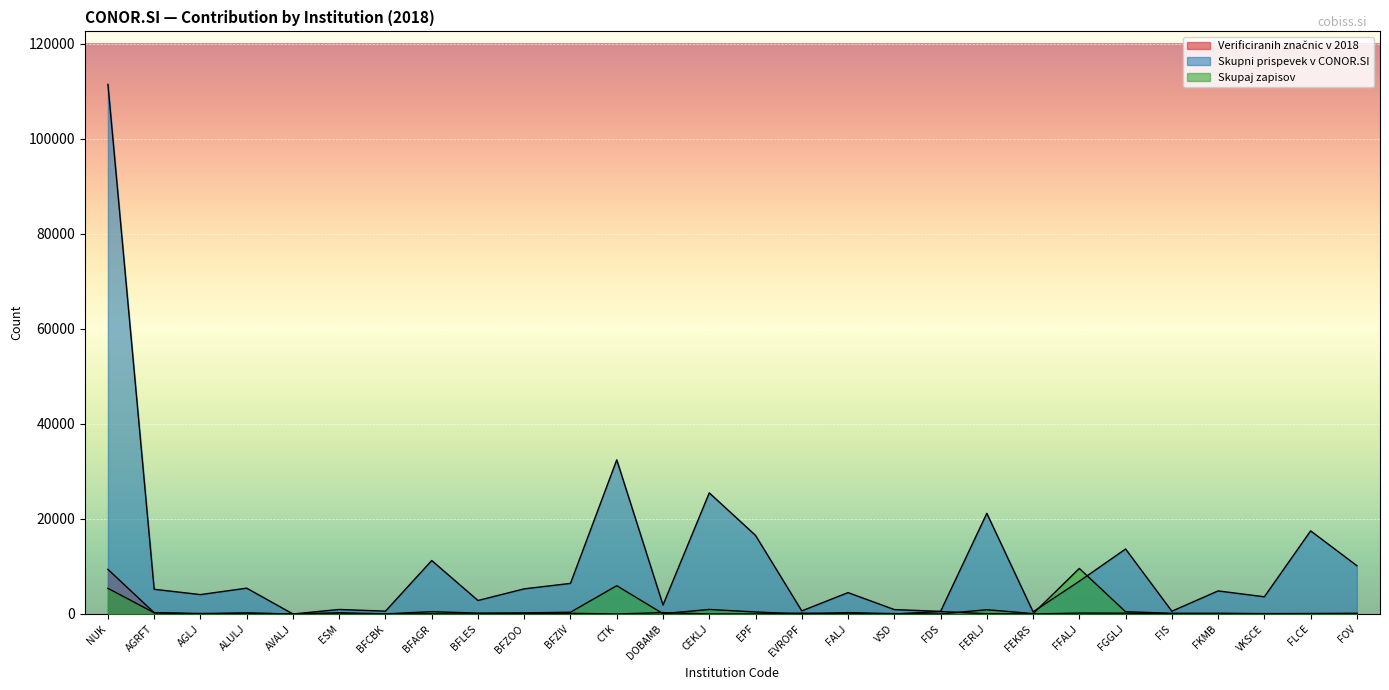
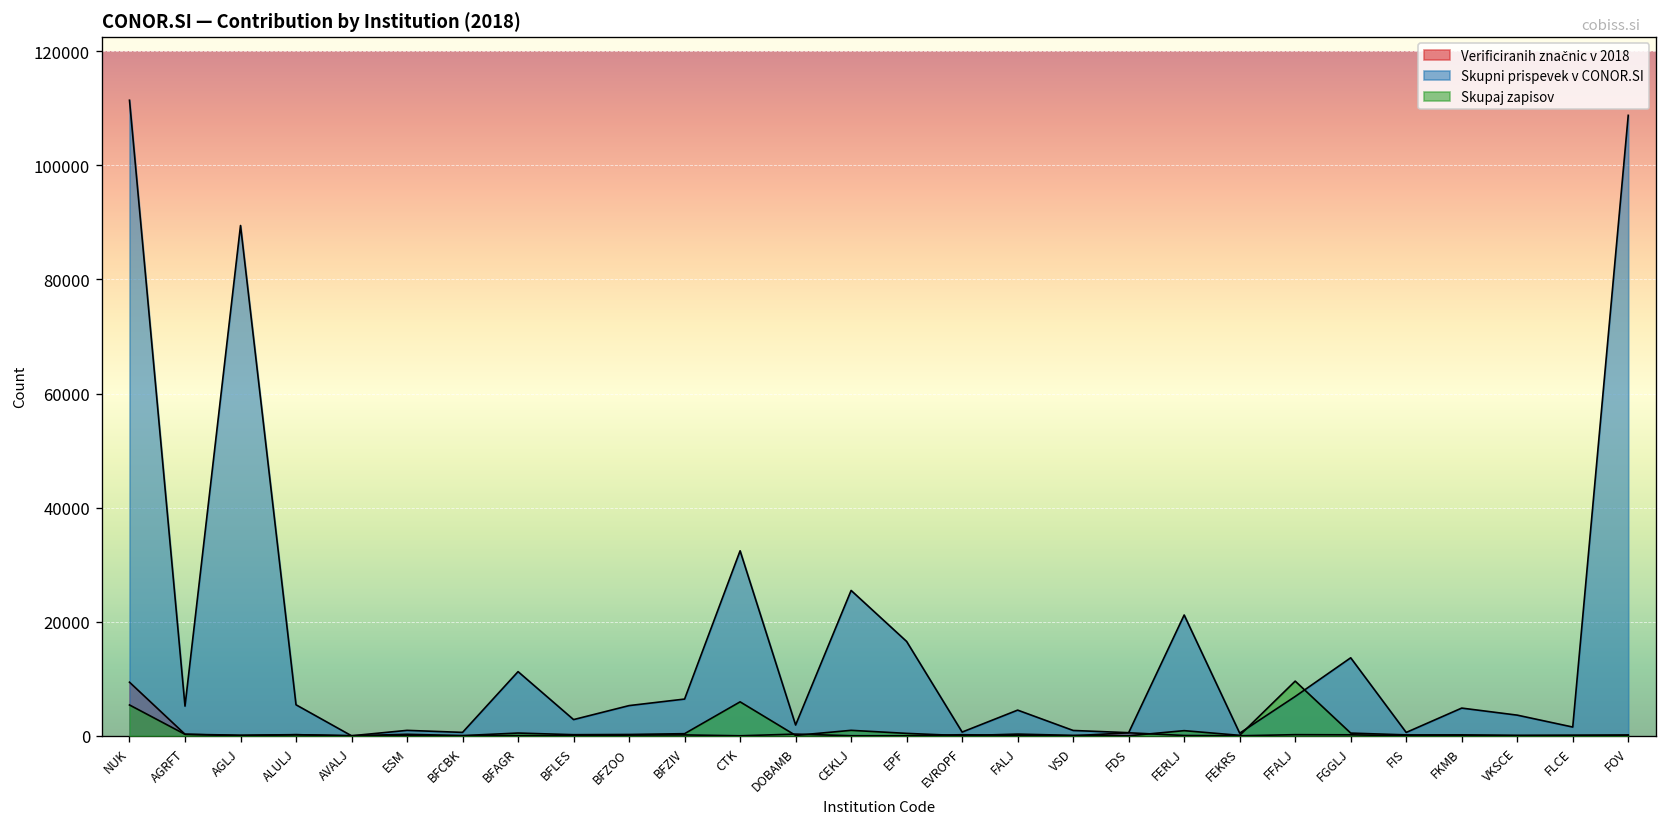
  {
    "Verificiranih značnic v 2018": {
      "NUK": 9000,
      "CTK": 0,
      "CEKLJ": 0,
      "FERLJ": 0,
      "FFALJ": 0
    },
    "Skupni prispevek v CONOR.SI": {
      "NUK": 111000,
      "AGRFT": 5000,
-     "AGLJ": 4000,
+     "AGLJ": 89000,
      "ALULJ": 5000,
      "ESM": 1000,
      "BFCBK": 1000,
      "BFAGR": 11000,
      "BFLES": 3000,
      "BFZOO": 5000,
      "BFZIV": 6000,
      "CTK": 32000,
      "DOBAMB": 2000,
      "CEKLJ": 25000,
      "EPF": 17000,
      "FALJ": 4000,
      "VSD": 1000,
      "FERLJ": 21000,
      "FFALJ": 7000,
      "FGGLJ": 14000,
      "FKMB": 5000,
      "VKSCE": 4000,
-     "FLCE": 17000,
-     "FOV": 10000
+     "FLCE": 2000,
+     "FOV": 109000
    },
    "Skupaj zapisov": {
      "NUK": 5000,
      "CTK": 6000,
      "CEKLJ": 1000,
      "FERLJ": 1000,
      "FFALJ": 10000
    }
  }
